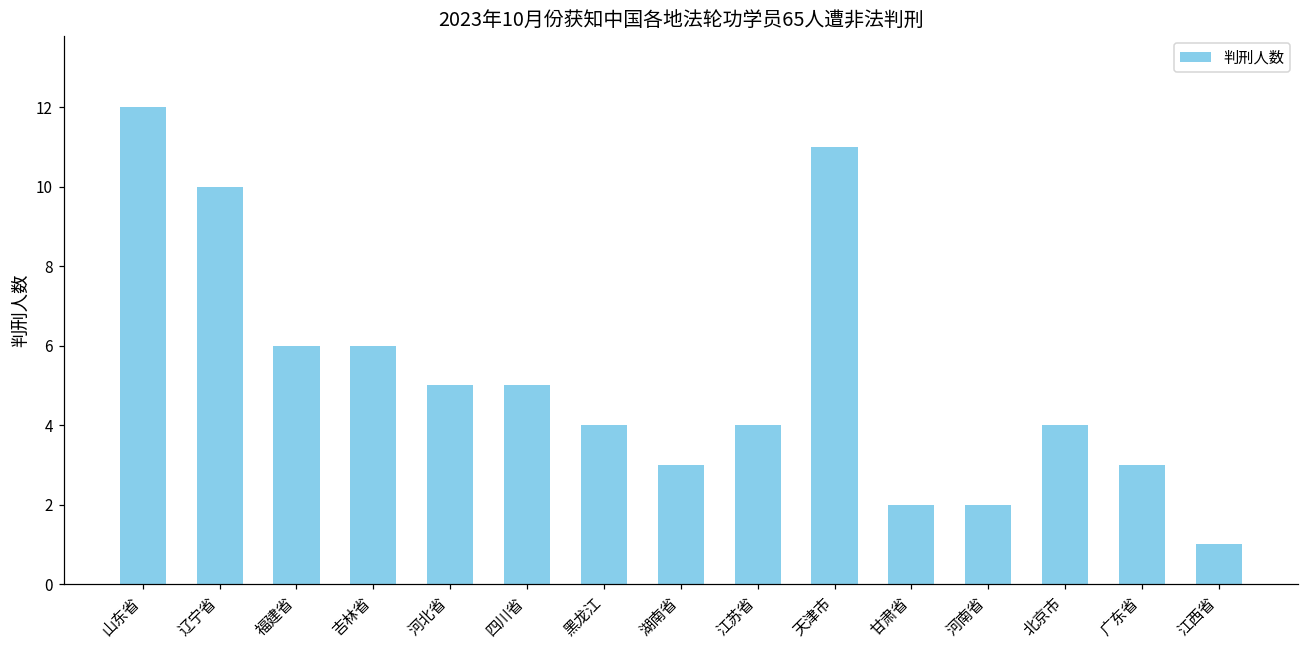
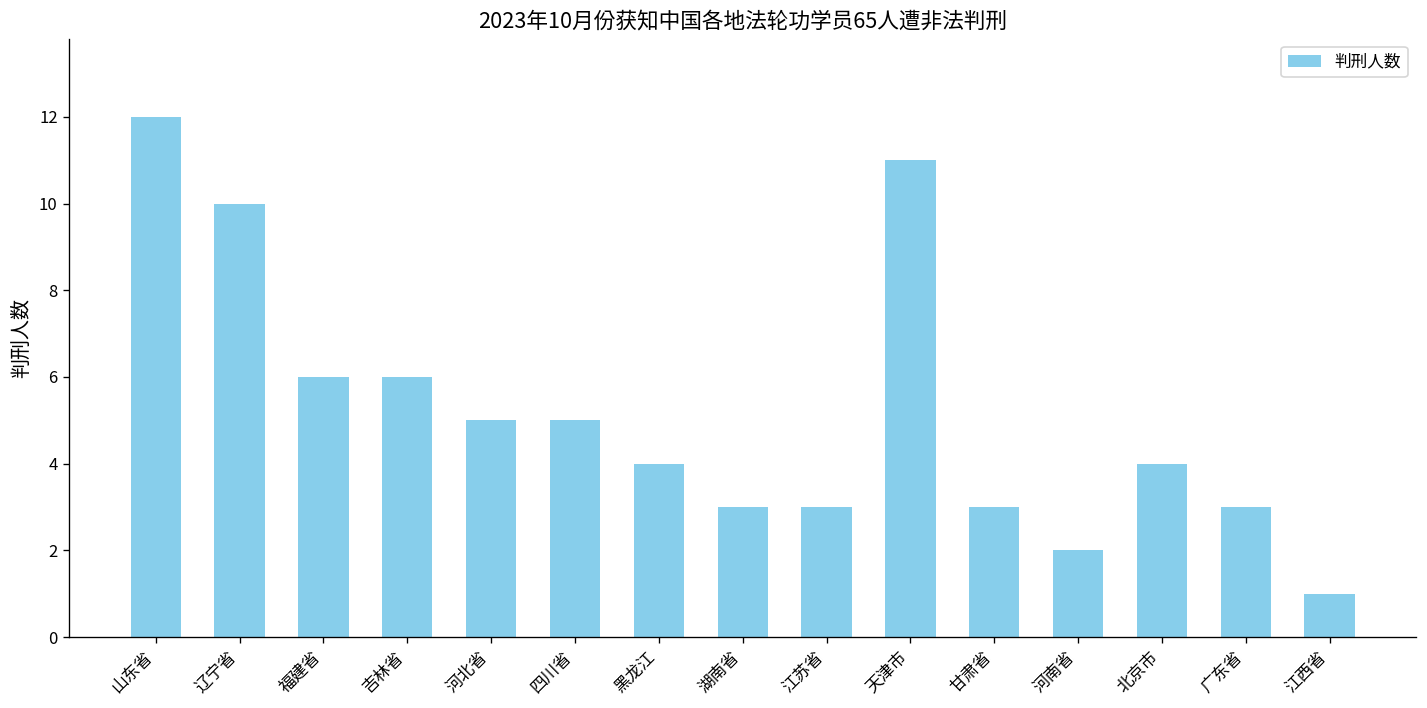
  {
    "山东省": 12,
    "辽宁省": 10,
    "福建省": 6,
    "吉林省": 6,
    "河北省": 5,
    "四川省": 5,
    "黑龙江": 4,
    "湖南省": 3,
-   "江苏省": 4,
+   "江苏省": 3,
    "天津市": 11,
-   "甘肃省": 2,
+   "甘肃省": 3,
    "河南省": 2,
    "北京市": 4,
    "广东省": 3,
    "江西省": 1
  }
